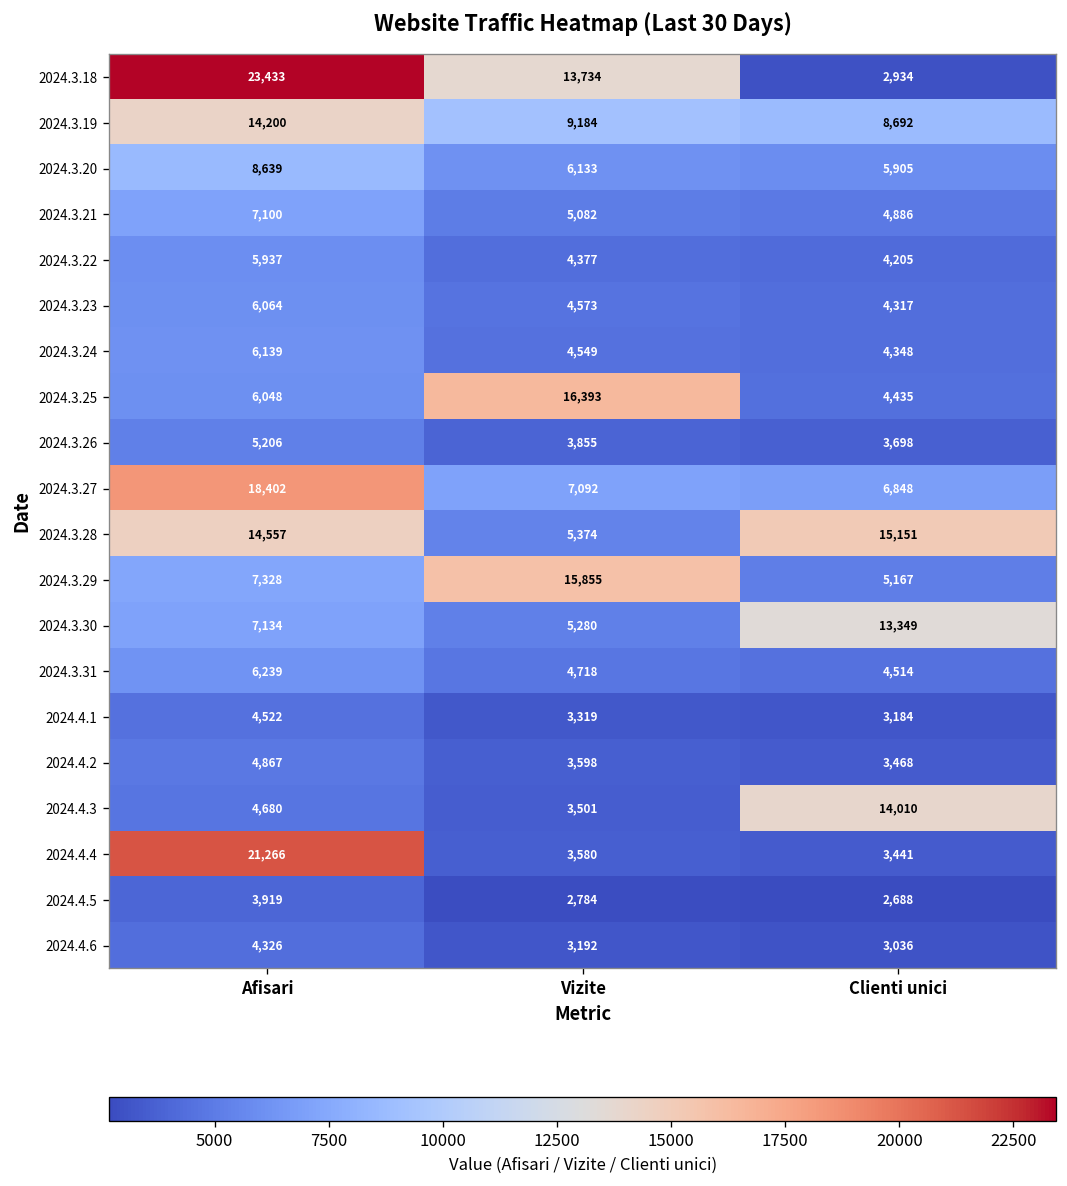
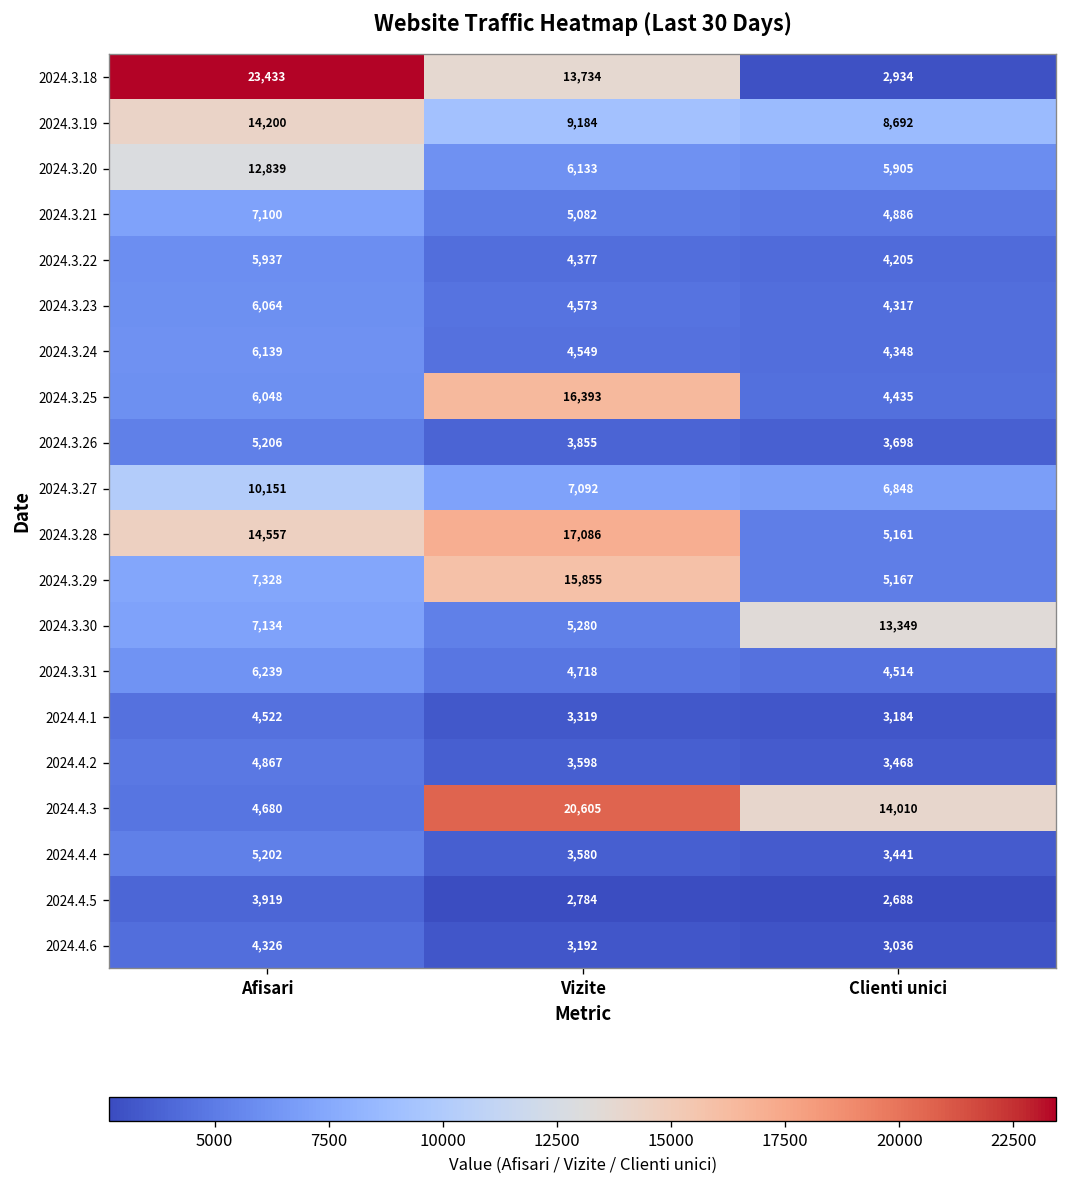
  {
    "2024.3.18": {
      "Afisari": "23,433",
      "Vizite": "13,734",
      "Clienti unici": "2,934"
    },
    "2024.3.19": {
      "Afisari": "14,200",
      "Vizite": "9,184",
      "Clienti unici": "8,692"
    },
    "2024.3.20": {
-     "Afisari": "8,639",
+     "Afisari": "12,839",
      "Vizite": "6,133",
      "Clienti unici": "5,905"
    },
    "2024.3.21": {
      "Afisari": "7,100",
      "Vizite": "5,082",
      "Clienti unici": "4,886"
    },
    "2024.3.22": {
      "Afisari": "5,937",
      "Vizite": "4,377",
      "Clienti unici": "4,205"
    },
    "2024.3.23": {
      "Afisari": "6,064",
      "Vizite": "4,573",
      "Clienti unici": "4,317"
    },
    "2024.3.24": {
      "Afisari": "6,139",
      "Vizite": "4,549",
      "Clienti unici": "4,348"
    },
    "2024.3.25": {
      "Afisari": "6,048",
      "Vizite": "16,393",
      "Clienti unici": "4,435"
    },
    "2024.3.26": {
      "Afisari": "5,206",
      "Vizite": "3,855",
      "Clienti unici": "3,698"
    },
    "2024.3.27": {
-     "Afisari": "18,402",
+     "Afisari": "10,151",
      "Vizite": "7,092",
      "Clienti unici": "6,848"
    },
    "2024.3.28": {
      "Afisari": "14,557",
-     "Vizite": "5,374",
-     "Clienti unici": "15,151"
+     "Vizite": "17,086",
+     "Clienti unici": "5,161"
    },
    "2024.3.29": {
      "Afisari": "7,328",
      "Vizite": "15,855",
      "Clienti unici": "5,167"
    },
    "2024.3.30": {
      "Afisari": "7,134",
      "Vizite": "5,280",
      "Clienti unici": "13,349"
    },
    "2024.3.31": {
      "Afisari": "6,239",
      "Vizite": "4,718",
      "Clienti unici": "4,514"
    },
    "2024.4.1": {
      "Afisari": "4,522",
      "Vizite": "3,319",
      "Clienti unici": "3,184"
    },
    "2024.4.2": {
      "Afisari": "4,867",
      "Vizite": "3,598",
      "Clienti unici": "3,468"
    },
    "2024.4.3": {
      "Afisari": "4,680",
-     "Vizite": "3,501",
+     "Vizite": "20,605",
      "Clienti unici": "14,010"
    },
    "2024.4.4": {
-     "Afisari": "21,266",
+     "Afisari": "5,202",
      "Vizite": "3,580",
      "Clienti unici": "3,441"
    },
    "2024.4.5": {
      "Afisari": "3,919",
      "Vizite": "2,784",
      "Clienti unici": "2,688"
    },
    "2024.4.6": {
      "Afisari": "4,326",
      "Vizite": "3,192",
      "Clienti unici": "3,036"
    }
  }
